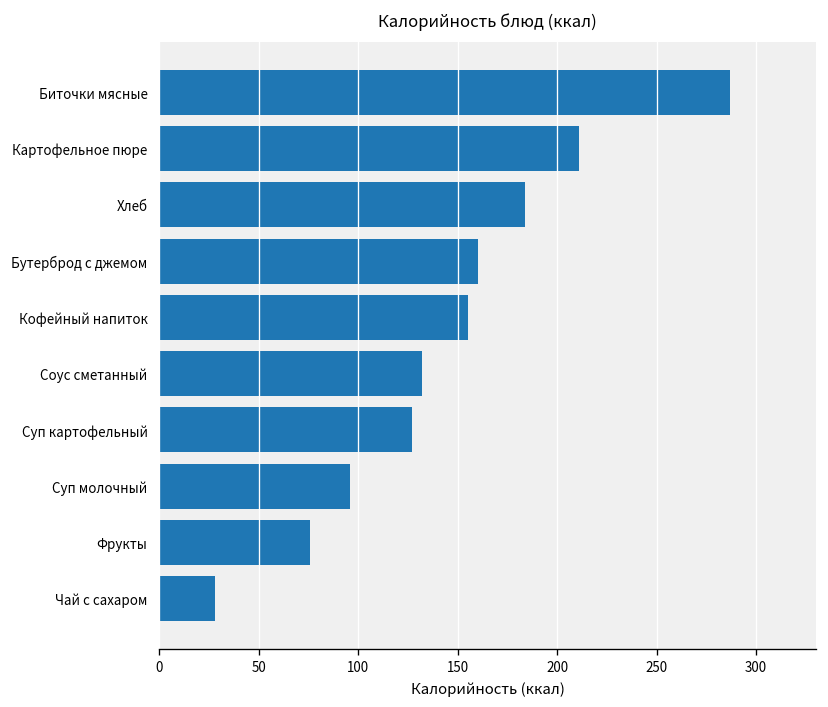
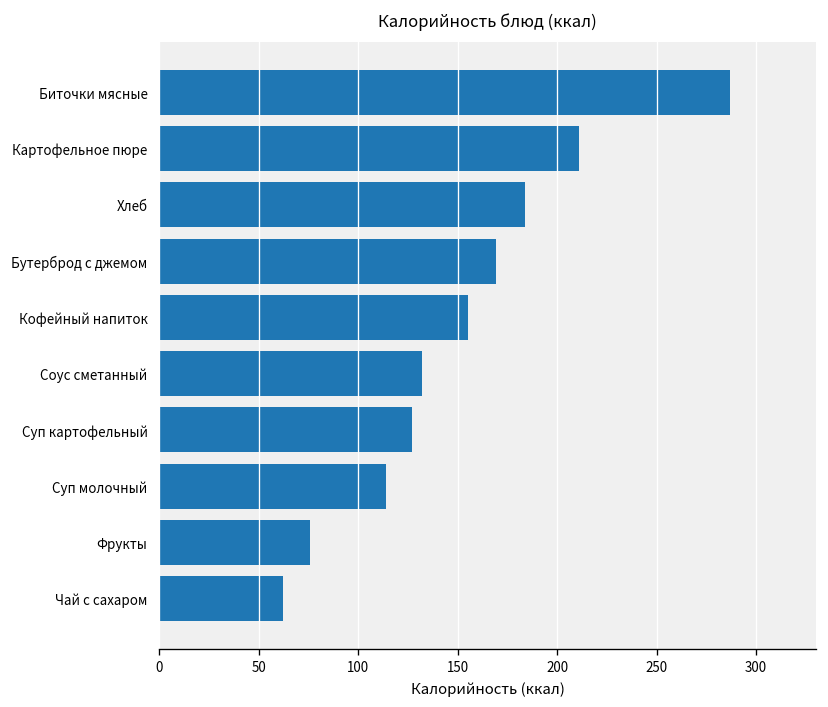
  {
    "Биточки мясные": 287,
    "Картофельное пюре": 211,
    "Хлеб": 184,
-   "Бутерброд с джемом": 160,
+   "Бутерброд с джемом": 169,
    "Кофейный напиток": 155,
    "Соус сметанный": 132,
    "Суп картофельный": 127,
-   "Суп молочный": 96,
+   "Суп молочный": 114,
    "Фрукты": 76,
-   "Чай с сахаром": 28
+   "Чай с сахаром": 62
  }
